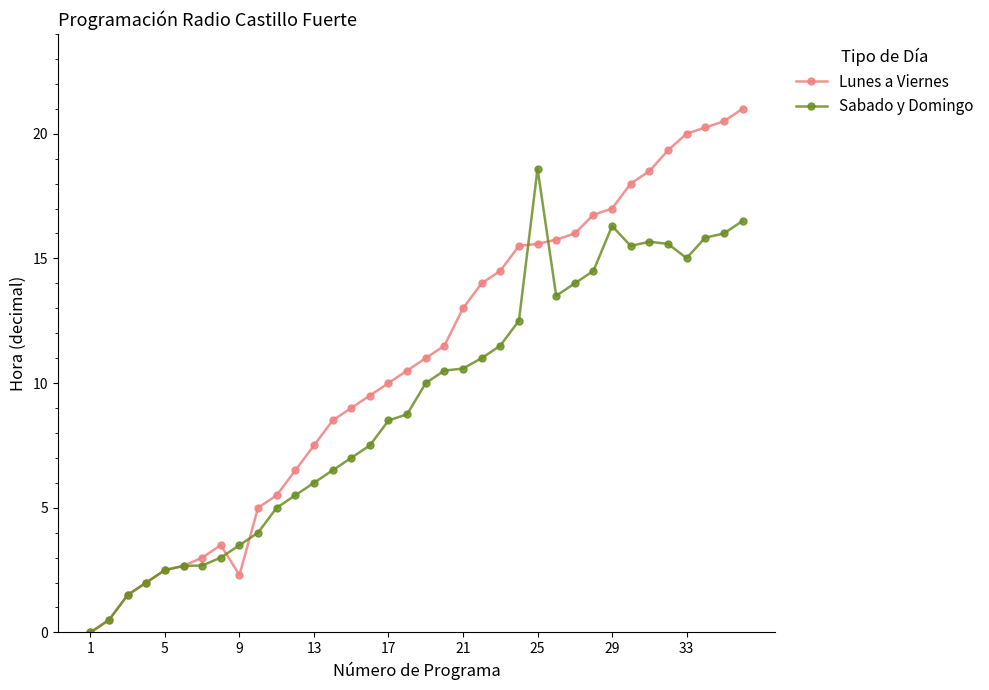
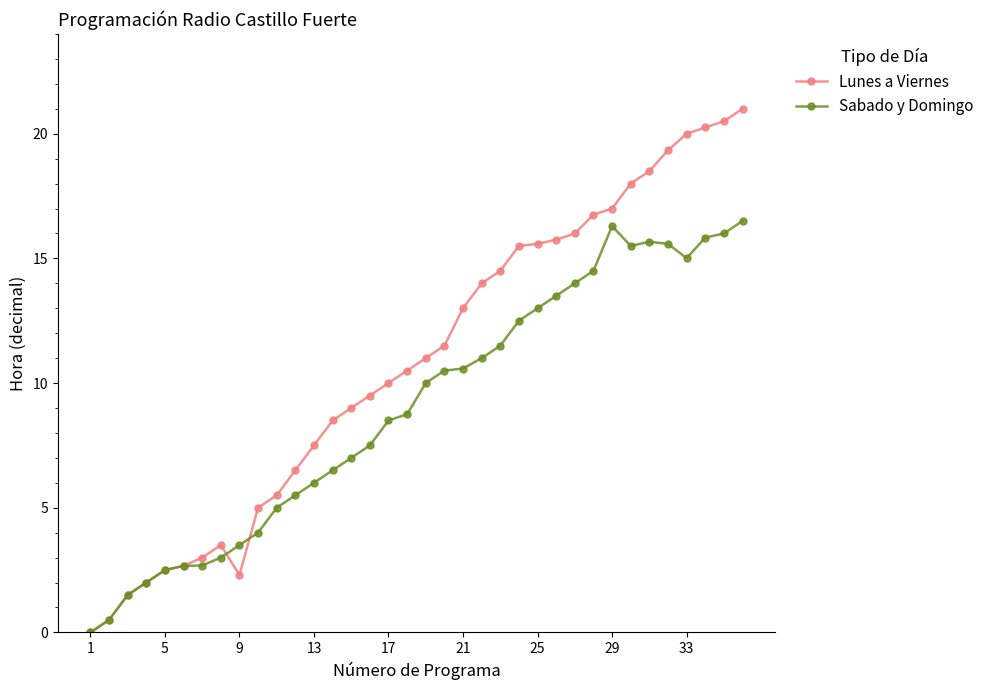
  {
    "Lunes a Viernes": {
      "9": 2.3,
      "13": 7.5,
      "17": 10.0,
      "21": 13.0,
      "25": 15.6,
      "29": 17.0,
      "33": 20.0
    },
    "Sabado y Domingo": {
      "9": 3.5,
      "13": 6.0,
      "17": 8.5,
      "21": 10.6,
-     "25": 18.6,
+     "25": 13.0,
      "29": 16.3,
      "33": 15.0
    }
  }
